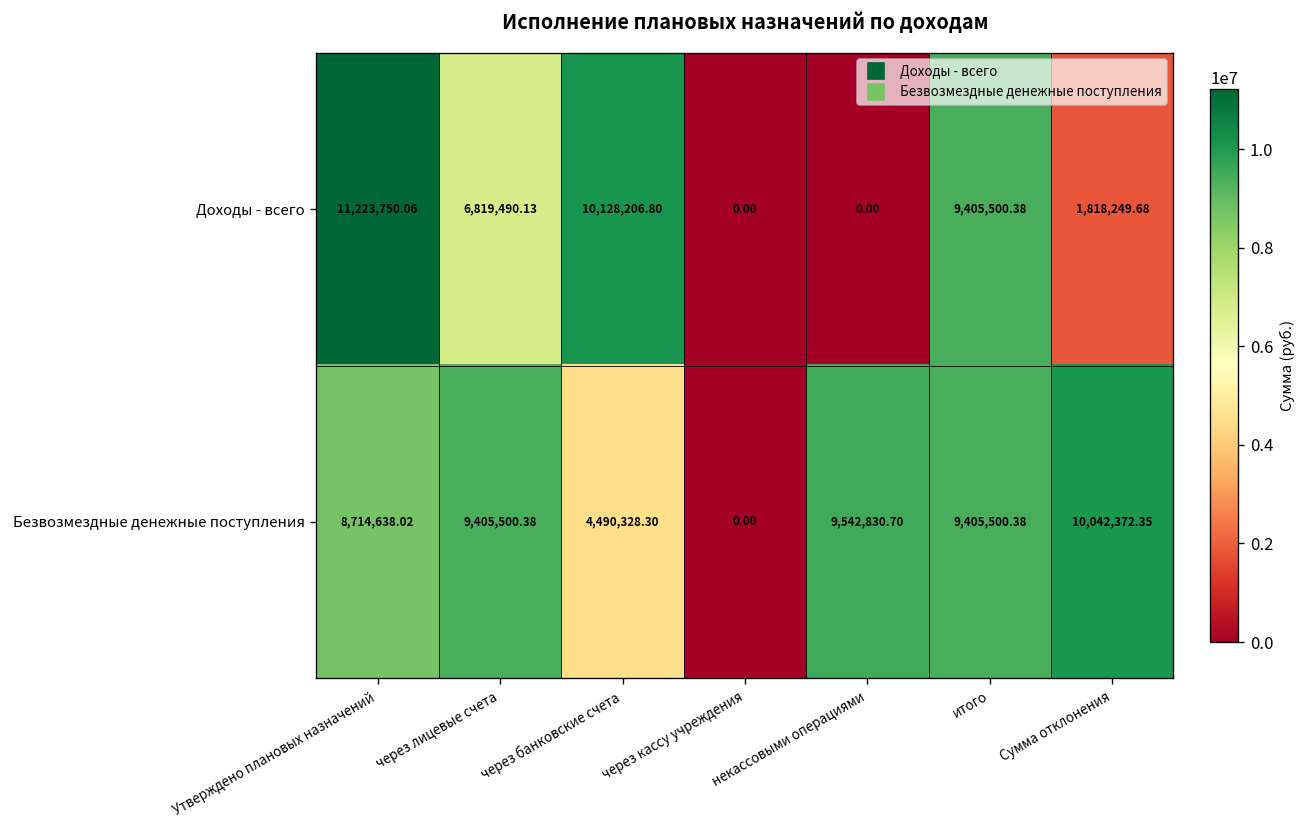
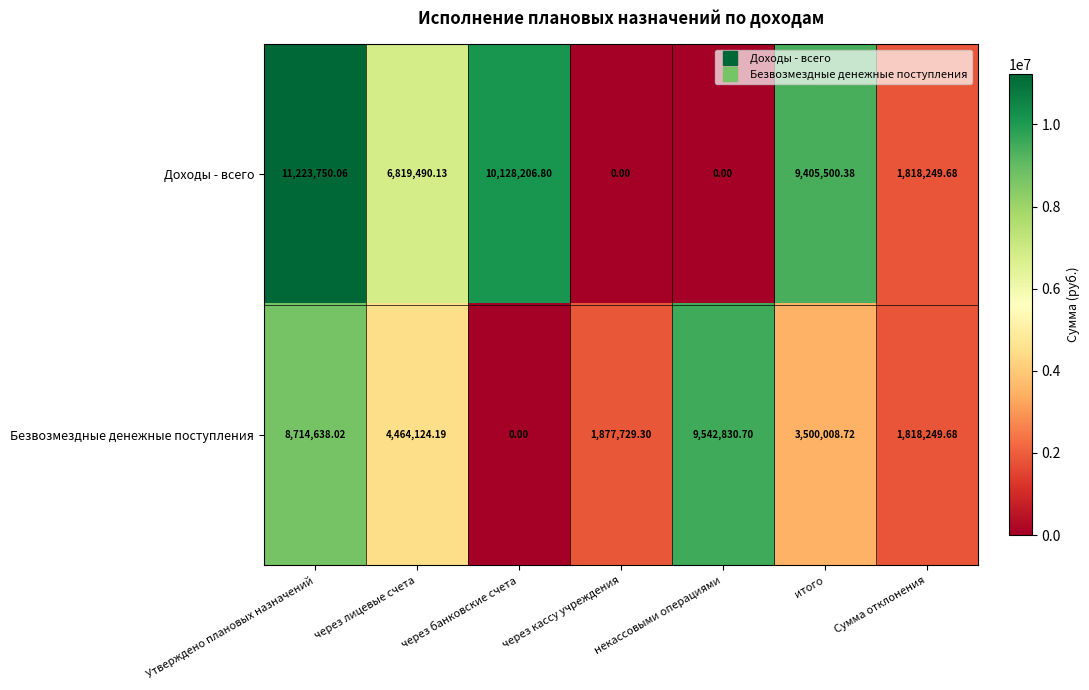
  {
    "Доходы - всего": {
      "Утверждено плановых назначений": "11,223,750.06",
      "через лицевые счета": "6,819,490.13",
      "через банковские счета": "10,128,206.80",
      "через кассу учреждения": "0.00",
      "некассовыми операциями": "0.00",
      "итого": "9,405,500.38",
      "Сумма отклонения": "1,818,249.68"
    },
    "Безвозмездные денежные поступления": {
      "Утверждено плановых назначений": "8,714,638.02",
-     "через лицевые счета": "9,405,500.38",
-     "через банковские счета": "4,490,328.30",
-     "через кассу учреждения": "0.00",
+     "через лицевые счета": "4,464,124.19",
+     "через банковские счета": "0.00",
+     "через кассу учреждения": "1,877,729.30",
      "некассовыми операциями": "9,542,830.70",
-     "итого": "9,405,500.38",
-     "Сумма отклонения": "10,042,372.35"
+     "итого": "3,500,008.72",
+     "Сумма отклонения": "1,818,249.68"
    }
  }
